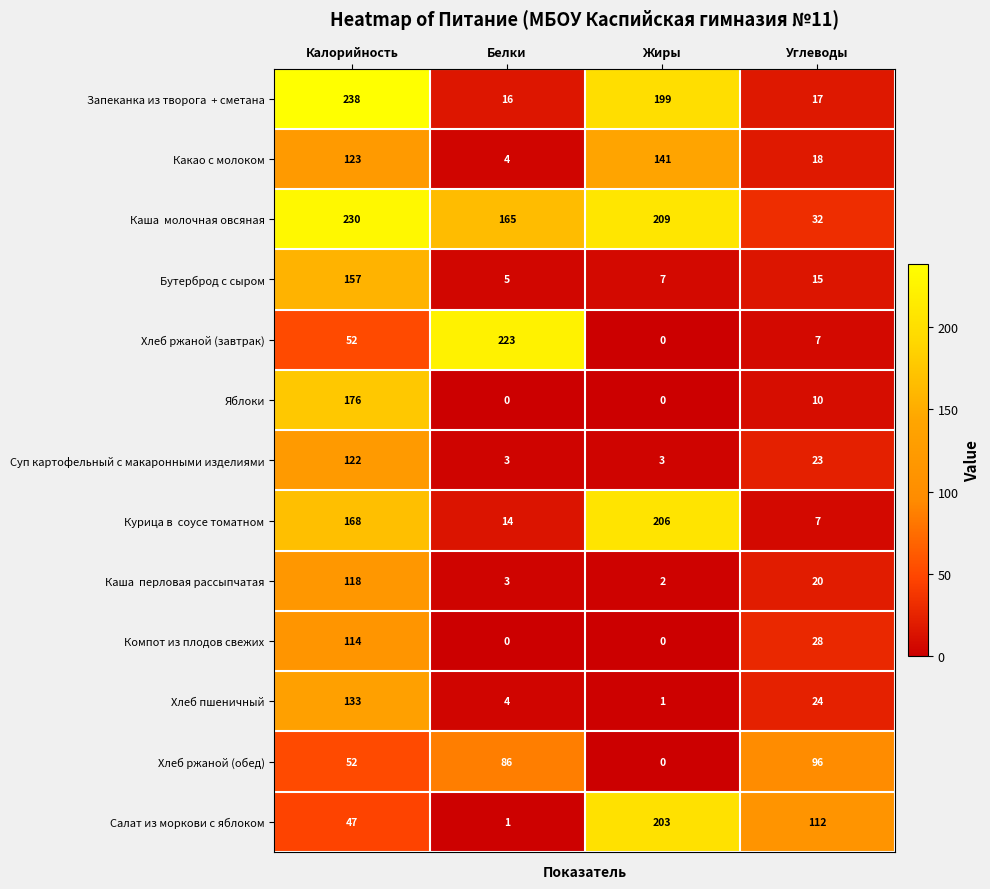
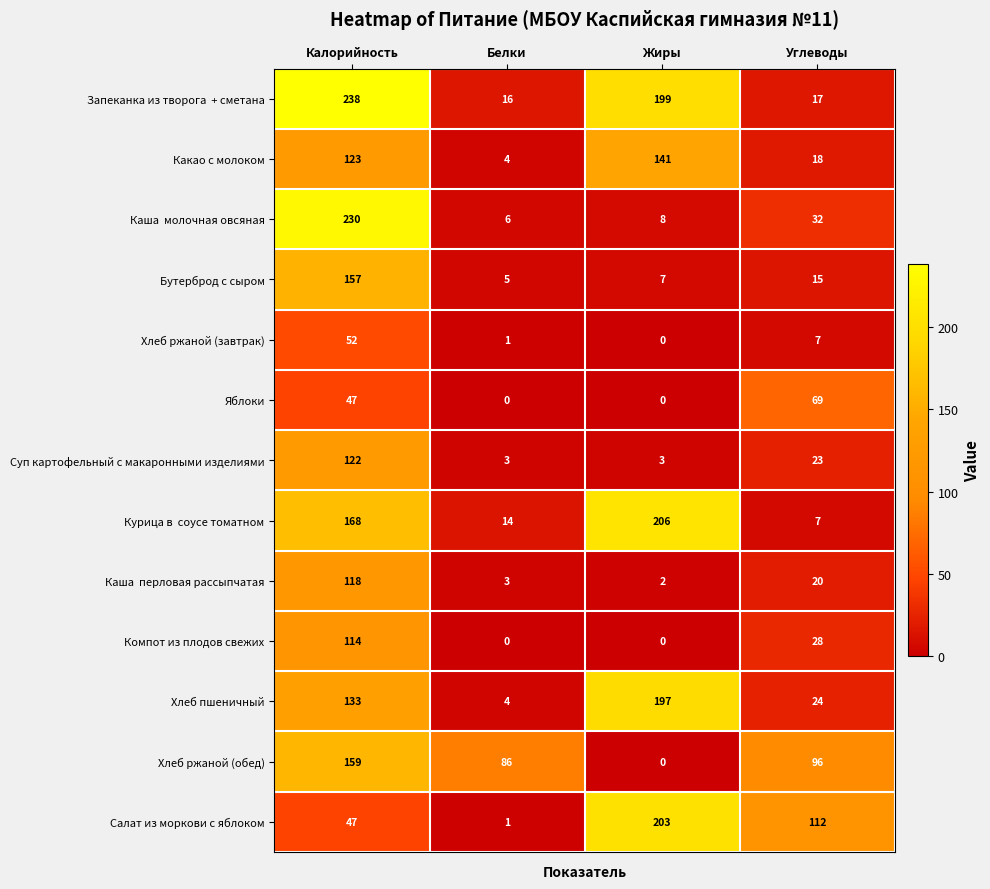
  {
    "Запеканка из творога + сметана": {
      "Калорийность": 238,
      "Белки": 16,
      "Жиры": 199,
      "Углеводы": 17
    },
    "Какао с молоком": {
      "Калорийность": 123,
      "Белки": 4,
      "Жиры": 141,
      "Углеводы": 18
    },
    "Каша молочная овсяная": {
      "Калорийность": 230,
-     "Белки": 165,
-     "Жиры": 209,
+     "Белки": 6,
+     "Жиры": 8,
      "Углеводы": 32
    },
    "Бутерброд с сыром": {
      "Калорийность": 157,
      "Белки": 5,
      "Жиры": 7,
      "Углеводы": 15
    },
    "Хлеб ржаной (завтрак)": {
      "Калорийность": 52,
-     "Белки": 223,
+     "Белки": 1,
      "Жиры": 0,
      "Углеводы": 7
    },
    "Яблоки": {
-     "Калорийность": 176,
+     "Калорийность": 47,
      "Белки": 0,
      "Жиры": 0,
-     "Углеводы": 10
+     "Углеводы": 69
    },
    "Суп картофельный с макаронными изделиями": {
      "Калорийность": 122,
      "Белки": 3,
      "Жиры": 3,
      "Углеводы": 23
    },
    "Курица в соусе томатном": {
      "Калорийность": 168,
      "Белки": 14,
      "Жиры": 206,
      "Углеводы": 7
    },
    "Каша перловая рассыпчатая": {
      "Калорийность": 118,
      "Белки": 3,
      "Жиры": 2,
      "Углеводы": 20
    },
    "Компот из плодов свежих": {
      "Калорийность": 114,
      "Белки": 0,
      "Жиры": 0,
      "Углеводы": 28
    },
    "Хлеб пшеничный": {
      "Калорийность": 133,
      "Белки": 4,
-     "Жиры": 1,
+     "Жиры": 197,
      "Углеводы": 24
    },
    "Хлеб ржаной (обед)": {
-     "Калорийность": 52,
+     "Калорийность": 159,
      "Белки": 86,
      "Жиры": 0,
      "Углеводы": 96
    },
    "Салат из моркови с яблоком": {
      "Калорийность": 47,
      "Белки": 1,
      "Жиры": 203,
      "Углеводы": 112
    }
  }
